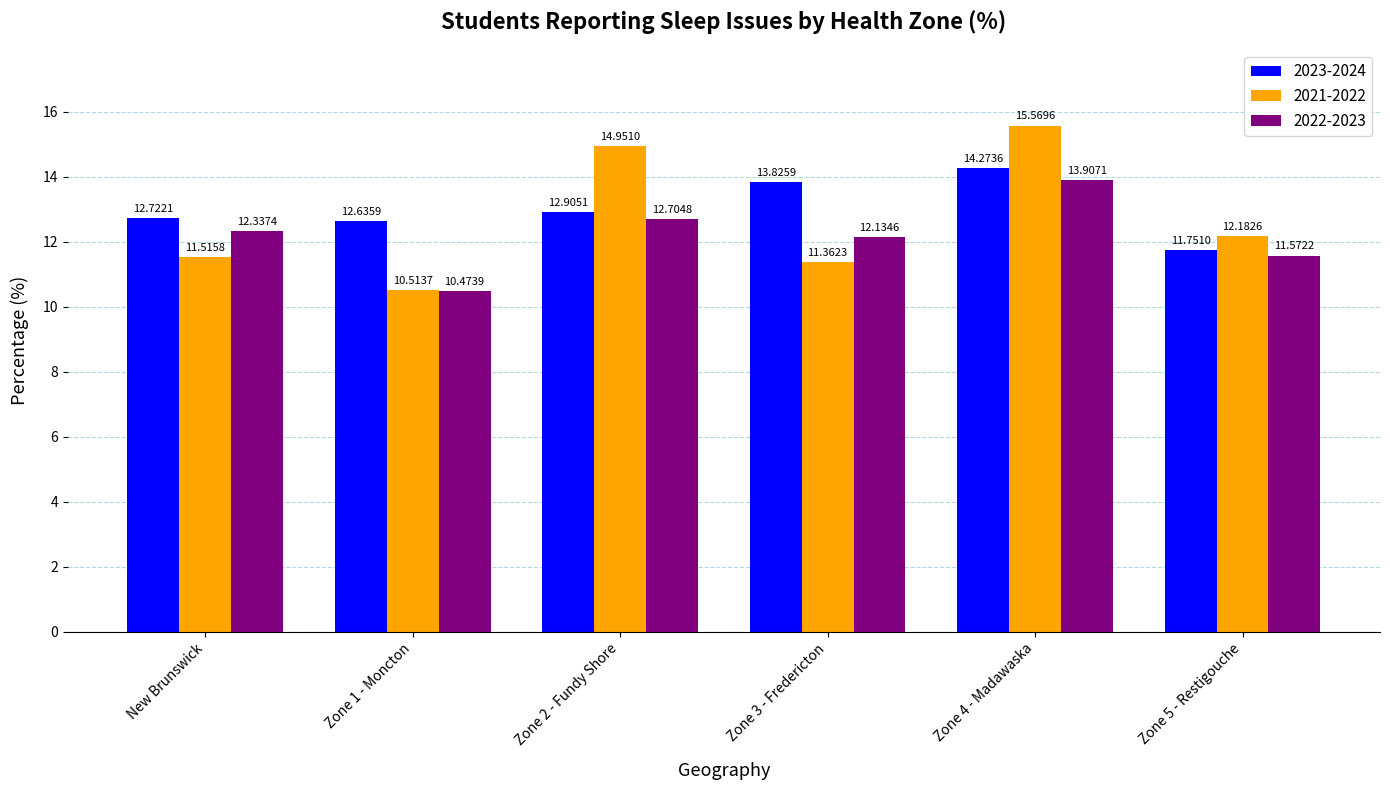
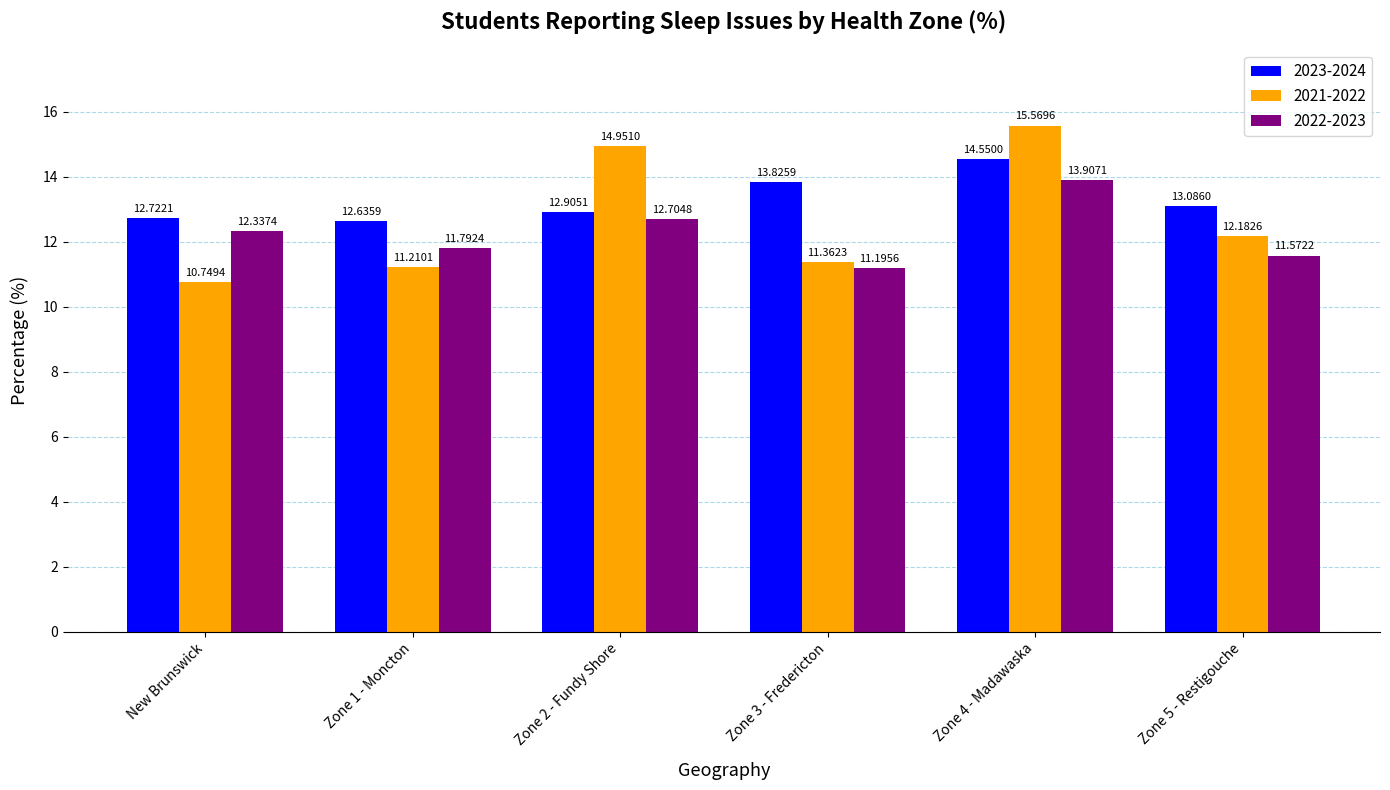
  {
    "2023-2024": {
      "New Brunswick": 12.7221,
      "Zone 1 - Moncton": 12.6359,
      "Zone 2 - Fundy Shore": 12.9051,
      "Zone 3 - Fredericton": 13.8259,
-     "Zone 4 - Madawaska": 14.2736,
-     "Zone 5 - Restigouche": 11.7510
+     "Zone 4 - Madawaska": 14.5500,
+     "Zone 5 - Restigouche": 13.0860
    },
    "2021-2022": {
-     "New Brunswick": 11.5158,
-     "Zone 1 - Moncton": 10.5137,
+     "New Brunswick": 10.7494,
+     "Zone 1 - Moncton": 11.2101,
      "Zone 2 - Fundy Shore": 14.9510,
      "Zone 3 - Fredericton": 11.3623,
      "Zone 4 - Madawaska": 15.5696,
      "Zone 5 - Restigouche": 12.1826
    },
    "2022-2023": {
      "New Brunswick": 12.3374,
-     "Zone 1 - Moncton": 10.4739,
+     "Zone 1 - Moncton": 11.7924,
      "Zone 2 - Fundy Shore": 12.7048,
-     "Zone 3 - Fredericton": 12.1346,
+     "Zone 3 - Fredericton": 11.1956,
      "Zone 4 - Madawaska": 13.9071,
      "Zone 5 - Restigouche": 11.5722
    }
  }
